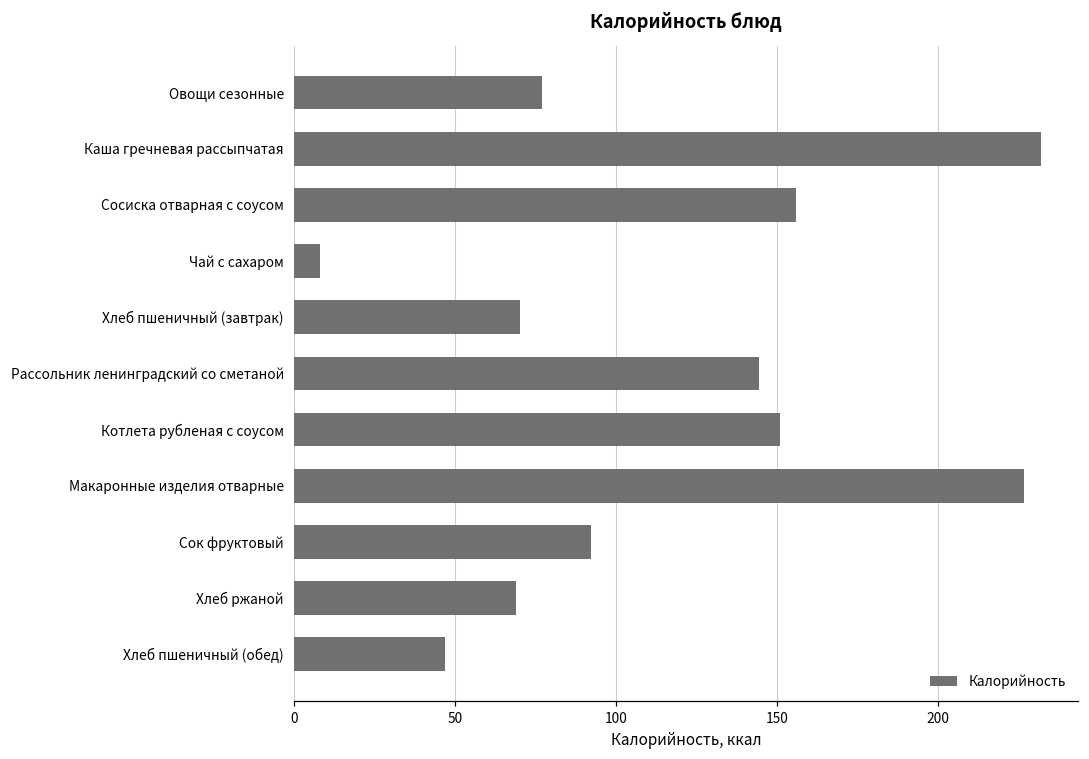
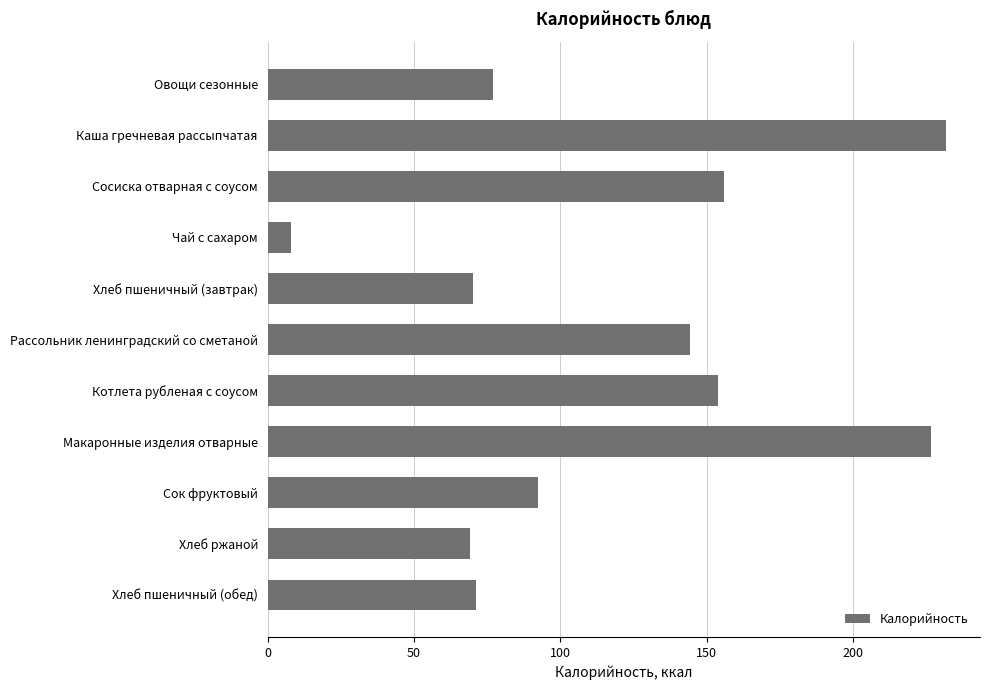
  {
    "Овощи сезонные": 77,
    "Каша гречневая рассыпчатая": 232,
    "Сосиска отварная с соусом": 156,
    "Чай с сахаром": 8,
    "Хлеб пшеничный (завтрак)": 70,
    "Рассольник ленинградский со сметаной": 144,
-   "Котлета рубленая с соусом": 151,
+   "Котлета рубленая с соусом": 154,
    "Макаронные изделия отварные": 227,
    "Сок фруктовый": 92,
    "Хлеб ржаной": 69,
-   "Хлеб пшеничный (обед)": 47
+   "Хлеб пшеничный (обед)": 71
  }
